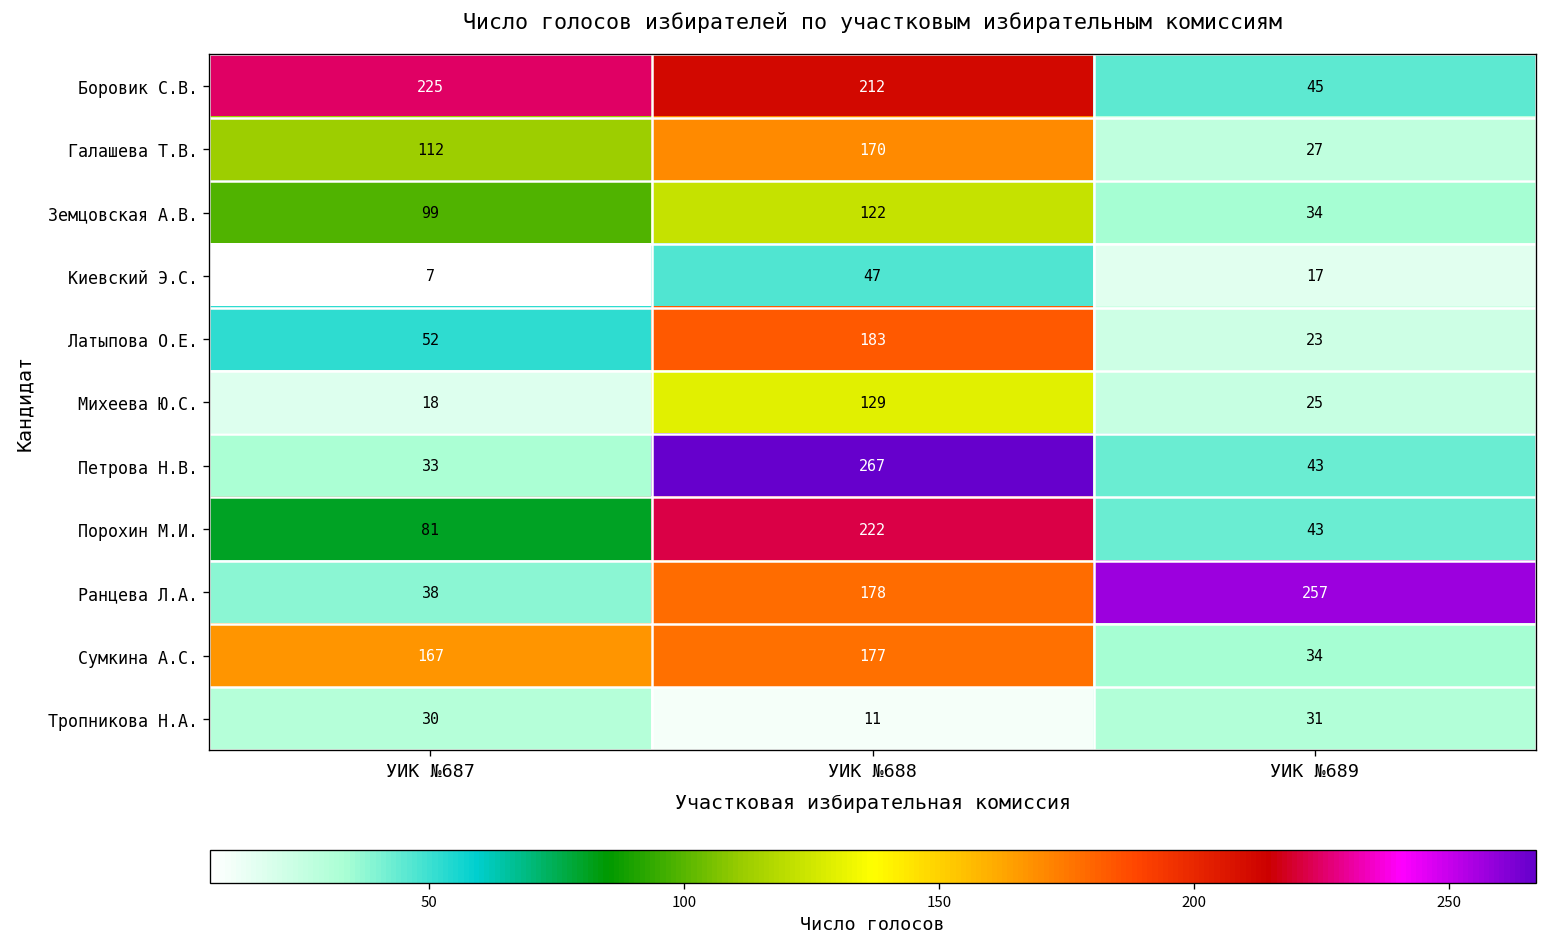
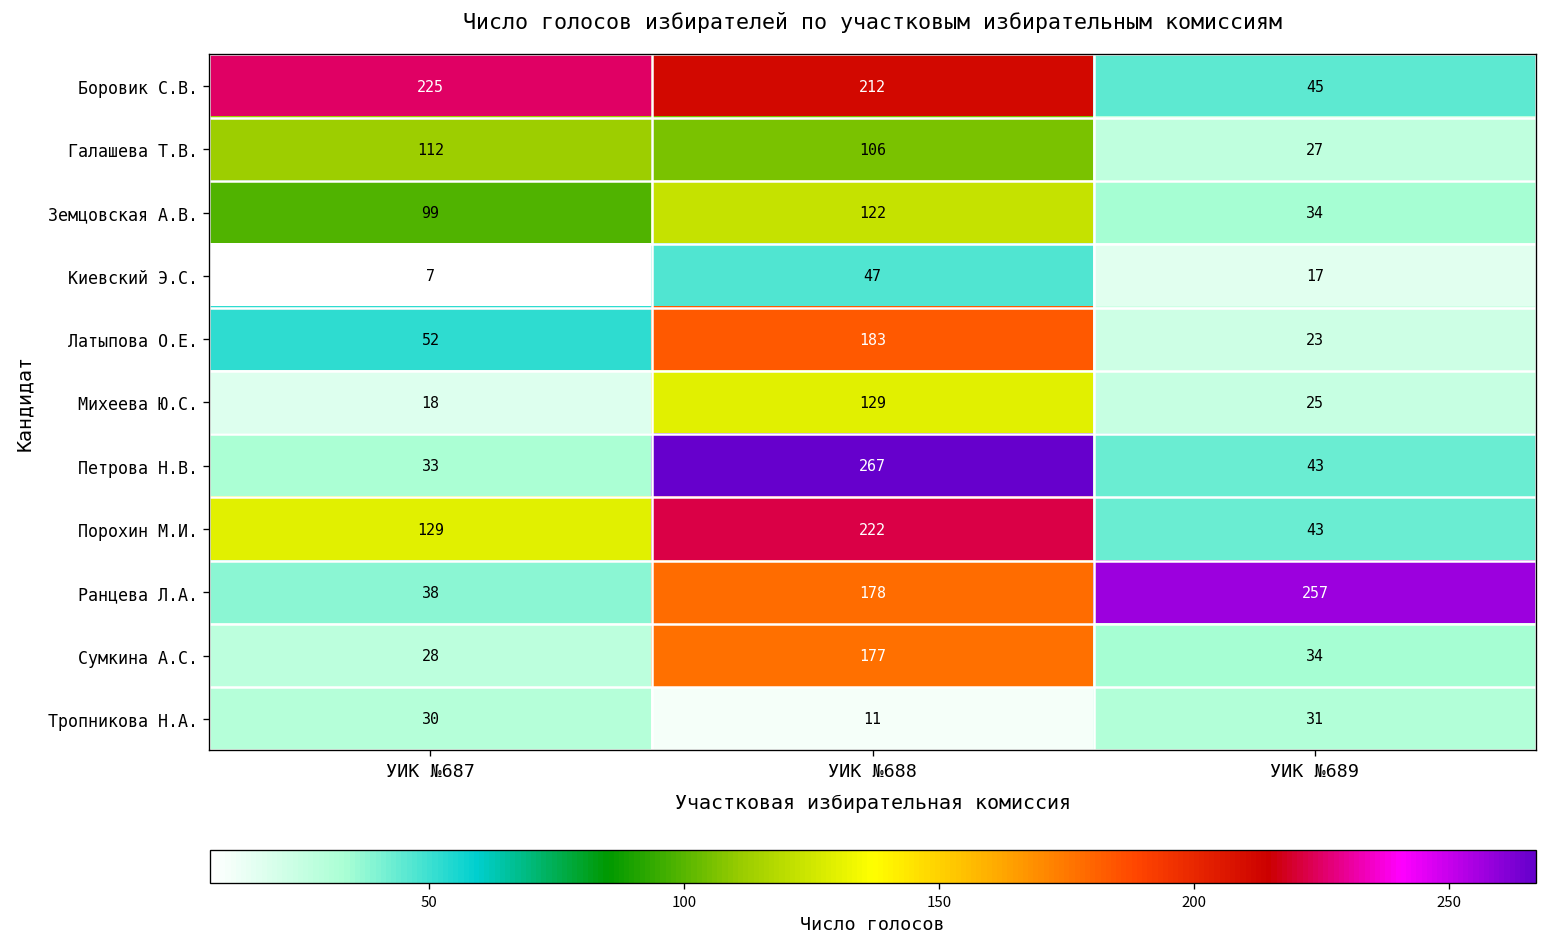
  {
    "Боровик С.В.": {
      "УИК №687": 225,
      "УИК №688": 212,
      "УИК №689": 45
    },
    "Галашева Т.В.": {
      "УИК №687": 112,
-     "УИК №688": 170,
+     "УИК №688": 106,
      "УИК №689": 27
    },
    "Земцовская А.В.": {
      "УИК №687": 99,
      "УИК №688": 122,
      "УИК №689": 34
    },
    "Киевский Э.С.": {
      "УИК №687": 7,
      "УИК №688": 47,
      "УИК №689": 17
    },
    "Латыпова О.Е.": {
      "УИК №687": 52,
      "УИК №688": 183,
      "УИК №689": 23
    },
    "Михеева Ю.С.": {
      "УИК №687": 18,
      "УИК №688": 129,
      "УИК №689": 25
    },
    "Петрова Н.В.": {
      "УИК №687": 33,
      "УИК №688": 267,
      "УИК №689": 43
    },
    "Порохин М.И.": {
-     "УИК №687": 81,
+     "УИК №687": 129,
      "УИК №688": 222,
      "УИК №689": 43
    },
    "Ранцева Л.А.": {
      "УИК №687": 38,
      "УИК №688": 178,
      "УИК №689": 257
    },
    "Сумкина А.С.": {
-     "УИК №687": 167,
+     "УИК №687": 28,
      "УИК №688": 177,
      "УИК №689": 34
    },
    "Тропникова Н.А.": {
      "УИК №687": 30,
      "УИК №688": 11,
      "УИК №689": 31
    }
  }
